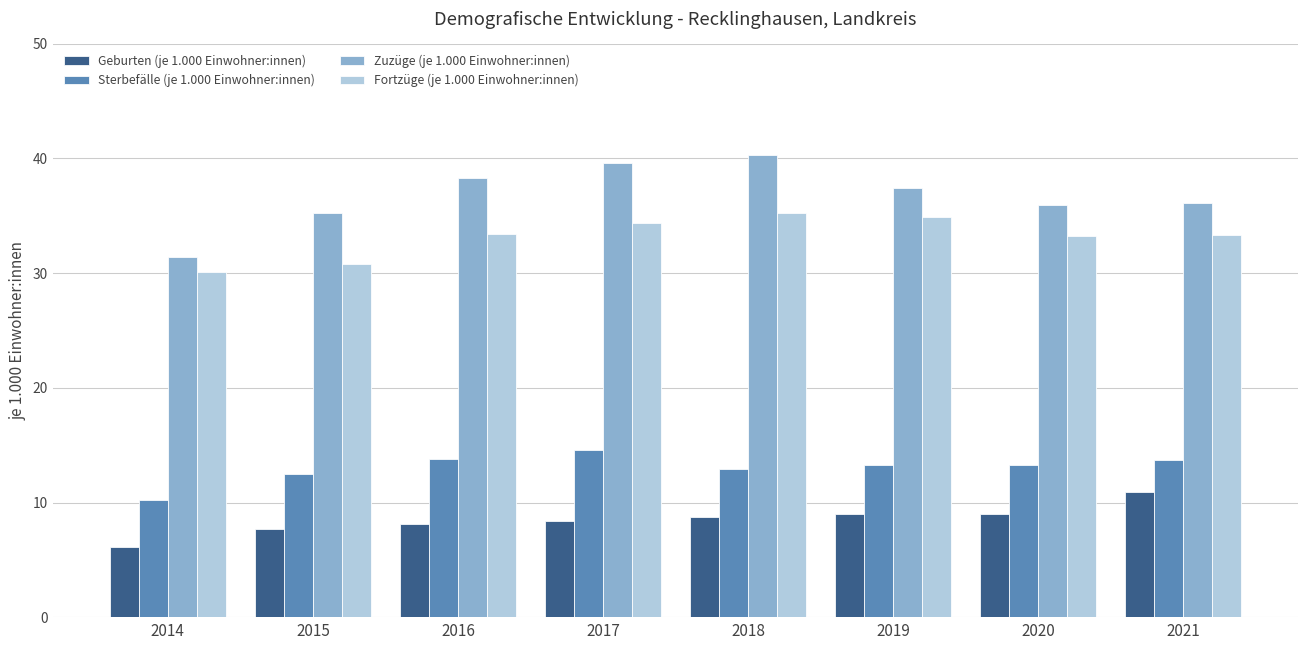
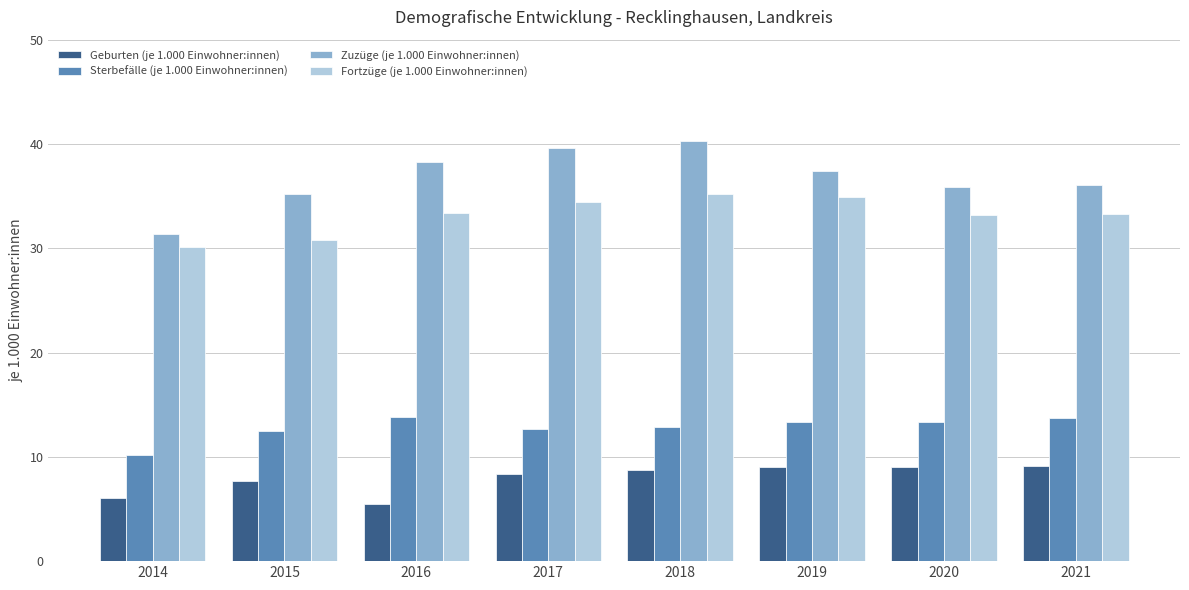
  {
    "Geburten (je 1.000 Einwohner:innen)": {
      "2014": 6.1,
      "2015": 7.7,
-     "2016": 8.1,
+     "2016": 5.5,
      "2017": 8.4,
      "2018": 8.7,
      "2019": 9.0,
      "2020": 9.0,
-     "2021": 10.9
+     "2021": 9.1
    },
    "Sterbefälle (je 1.000 Einwohner:innen)": {
      "2014": 10.2,
      "2015": 12.5,
      "2016": 13.8,
-     "2017": 14.6,
+     "2017": 12.7,
      "2018": 12.9,
      "2019": 13.3,
      "2020": 13.3,
      "2021": 13.7
    }
  }
